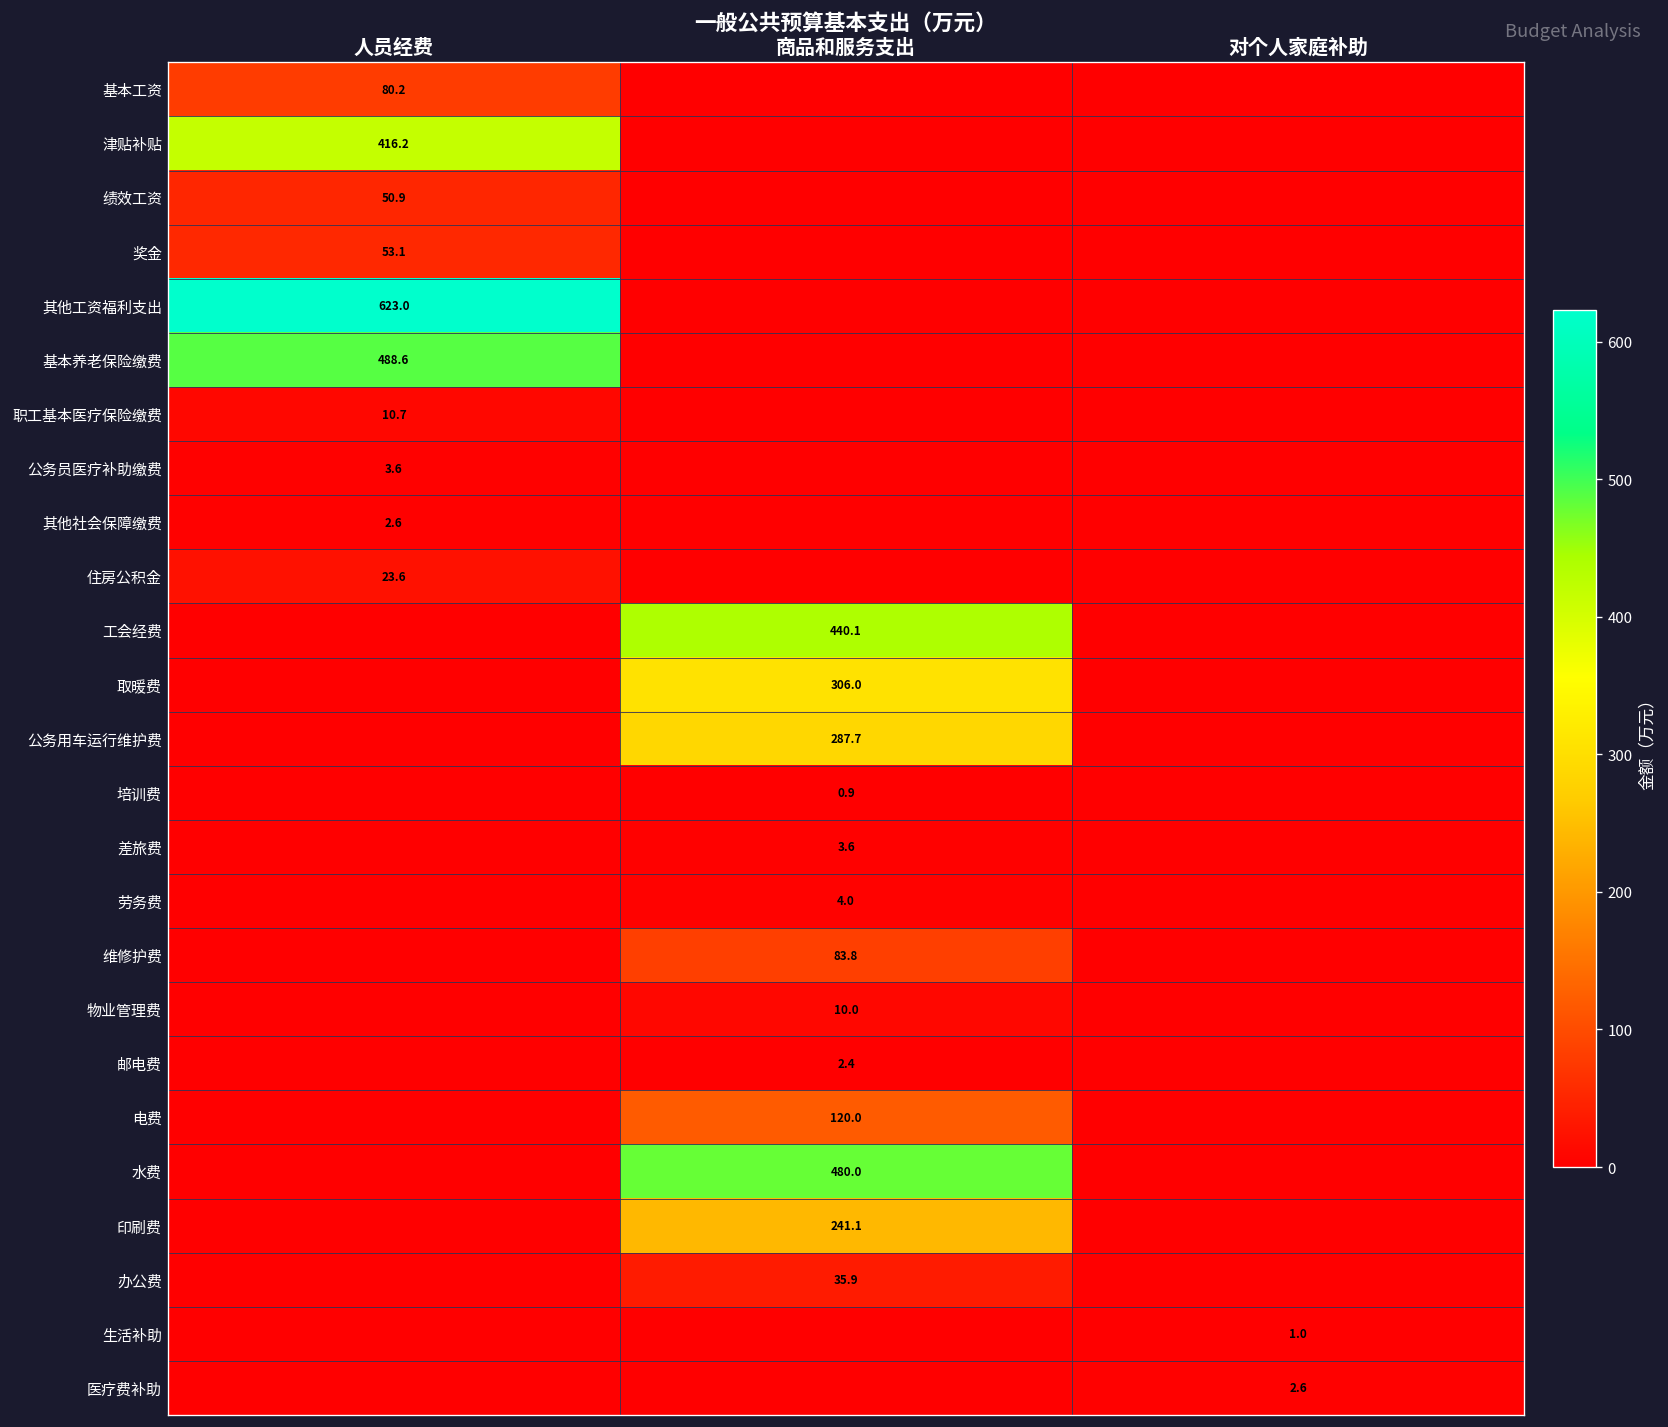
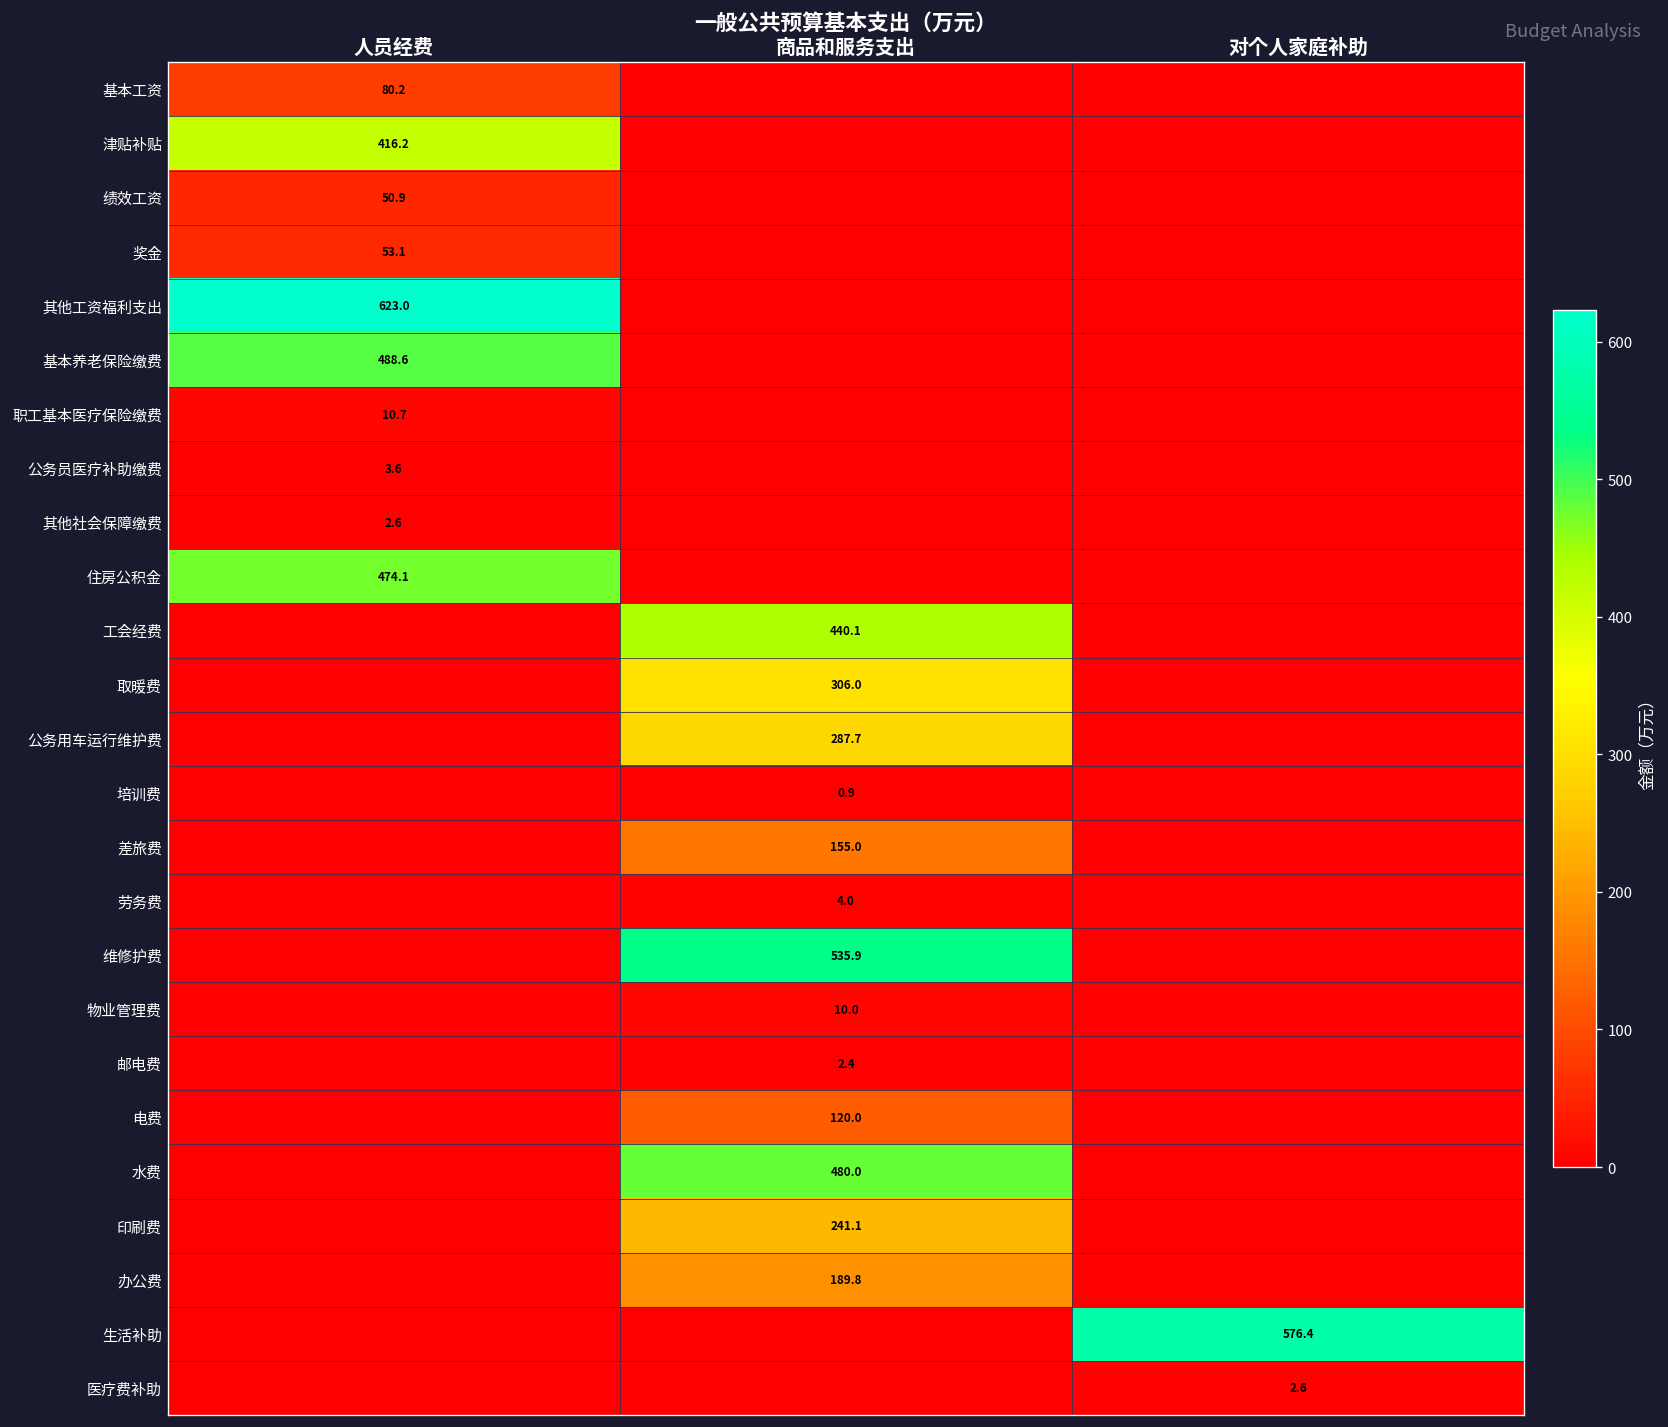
  {
    "基本工资": {
      "人员经费": 80.2
    },
    "津贴补贴": {
      "人员经费": 416.2
    },
    "绩效工资": {
      "人员经费": 50.9
    },
    "奖金": {
      "人员经费": 53.1
    },
    "其他工资福利支出": {
      "人员经费": 623.0
    },
    "基本养老保险缴费": {
      "人员经费": 488.6
    },
    "职工基本医疗保险缴费": {
      "人员经费": 10.7
    },
    "公务员医疗补助缴费": {
      "人员经费": 3.6
    },
    "其他社会保障缴费": {
      "人员经费": 2.6
    },
    "住房公积金": {
-     "人员经费": 23.6
+     "人员经费": 474.1
    },
    "工会经费": {
      "商品和服务支出": 440.1
    },
    "取暖费": {
      "商品和服务支出": 306.0
    },
    "公务用车运行维护费": {
      "商品和服务支出": 287.7
    },
    "培训费": {
      "商品和服务支出": 0.9
    },
    "差旅费": {
-     "商品和服务支出": 3.6
+     "商品和服务支出": 155.0
    },
    "劳务费": {
      "商品和服务支出": 4.0
    },
    "维修护费": {
-     "商品和服务支出": 83.8
+     "商品和服务支出": 535.9
    },
    "物业管理费": {
      "商品和服务支出": 10.0
    },
    "邮电费": {
      "商品和服务支出": 2.4
    },
    "电费": {
      "商品和服务支出": 120.0
    },
    "水费": {
      "商品和服务支出": 480.0
    },
    "印刷费": {
      "商品和服务支出": 241.1
    },
    "办公费": {
-     "商品和服务支出": 35.9
+     "商品和服务支出": 189.8
    },
    "生活补助": {
-     "对个人家庭补助": 1.0
+     "对个人家庭补助": 576.4
    },
    "医疗费补助": {
      "对个人家庭补助": 2.6
    }
  }
